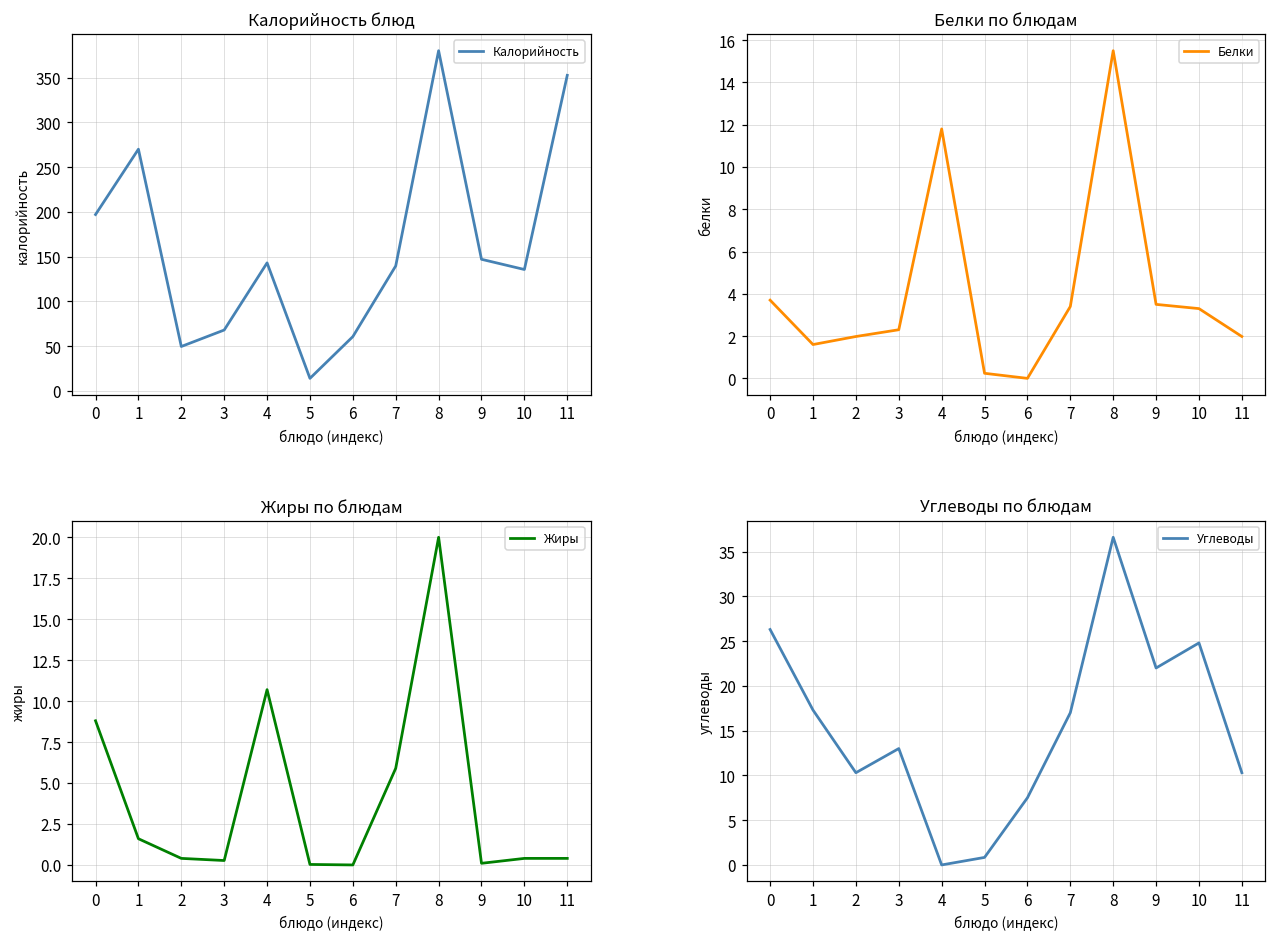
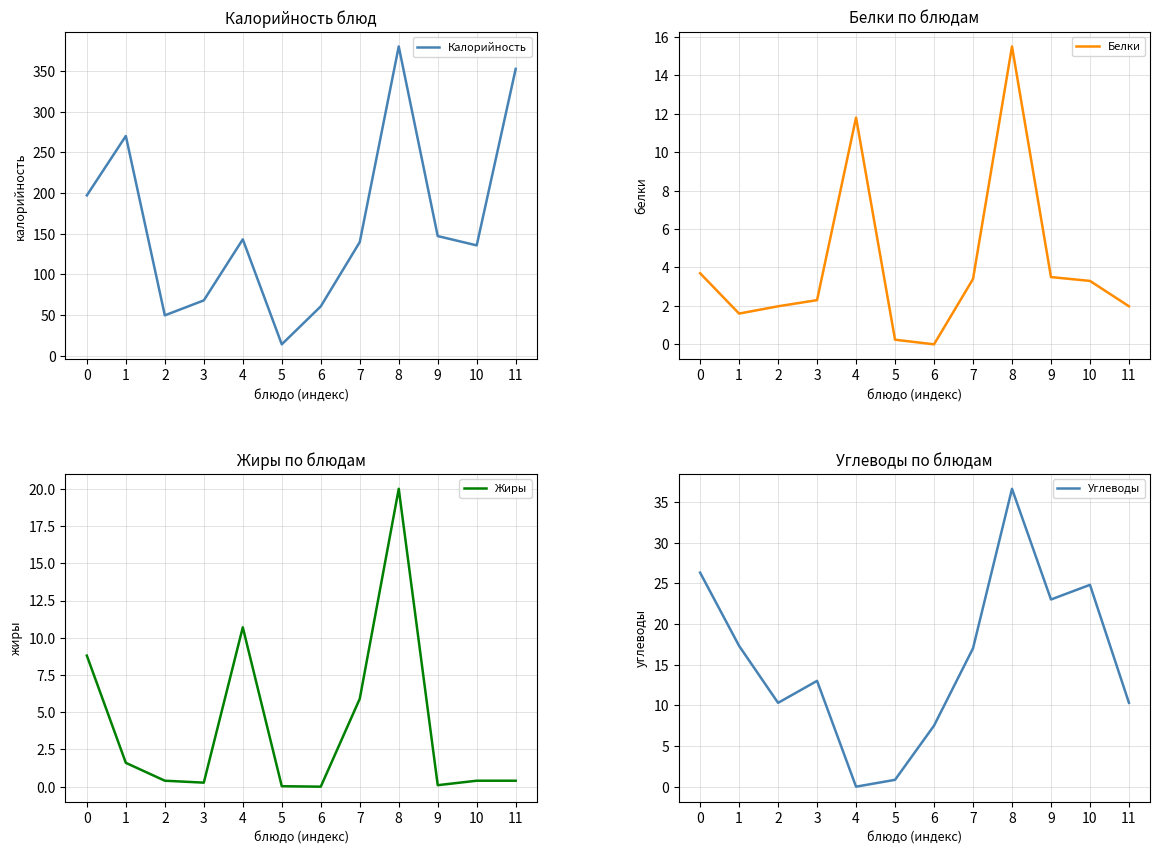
  {
    "Калорийность блюд": {
      "0": 200,
      "1": 270,
      "2": 50,
      "3": 70,
      "4": 140,
      "5": 10,
      "6": 60,
      "7": 140,
      "8": 380,
      "9": 150,
      "10": 140,
      "11": 350
    },
    "Белки по блюдам": {
      "0": 3.7,
      "1": 1.6,
      "2": 2.0,
      "3": 2.3,
      "4": 11.8,
      "5": 0.2,
      "6": 0.0,
      "7": 3.4,
      "8": 15.5,
      "9": 3.5,
      "10": 3.3,
      "11": 2.0
    },
    "Жиры по блюдам": {
      "0": 8.8,
      "1": 1.6,
      "2": 0.4,
      "3": 0.3,
      "4": 10.7,
      "5": 0.0,
      "6": 0.0,
      "7": 5.9,
      "8": 20.0,
      "9": 0.1,
      "10": 0.4,
      "11": 0.4
    },
    "Углеводы по блюдам": {
      "0": 26,
      "1": 17,
      "2": 10,
      "3": 13,
      "4": 0,
      "5": 1,
      "6": 8,
      "7": 17,
      "8": 37,
-     "9": 22,
+     "9": 23,
      "10": 25,
      "11": 10
    }
  }
